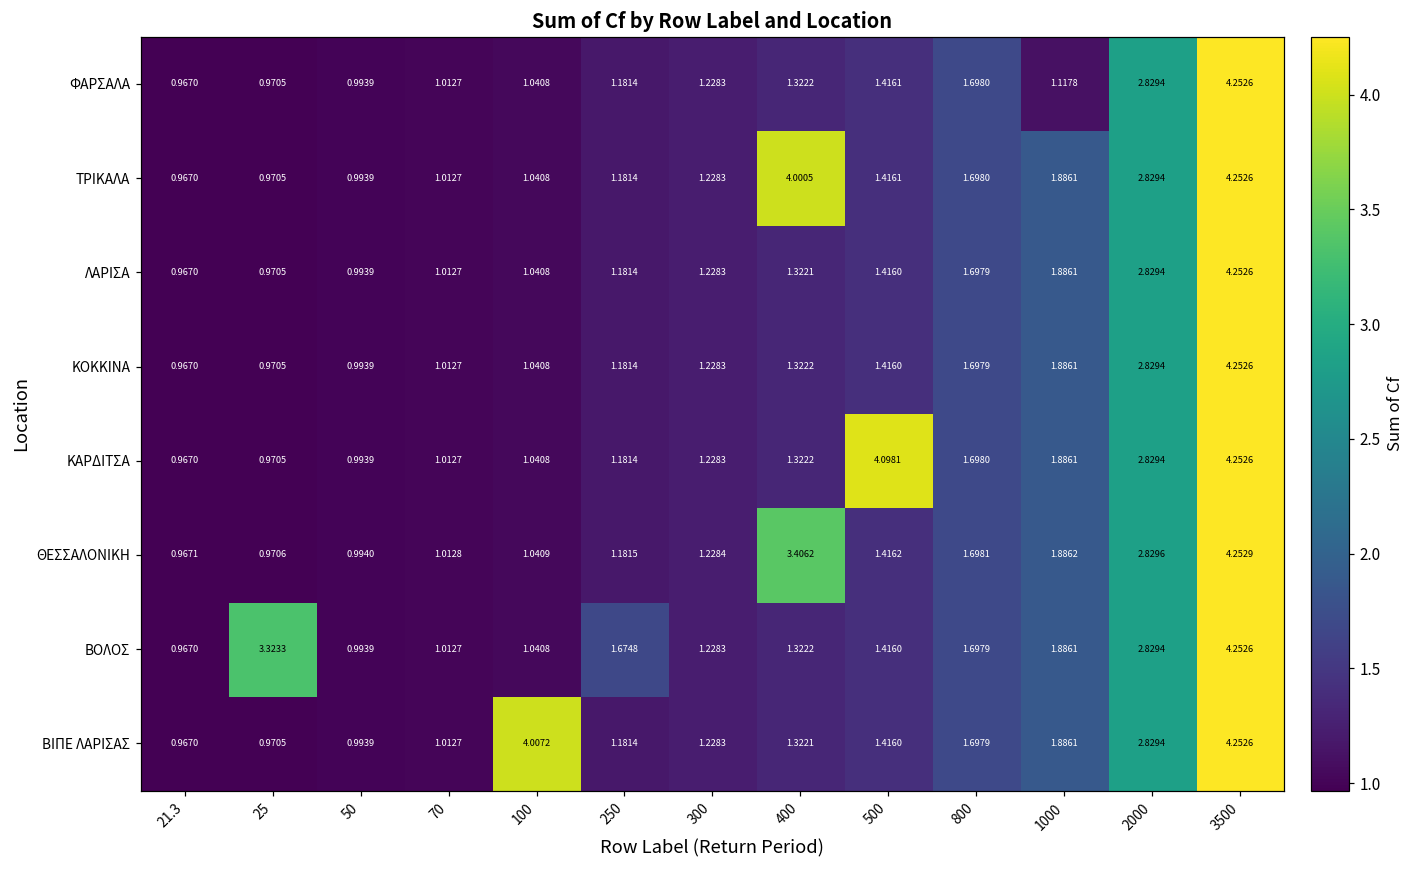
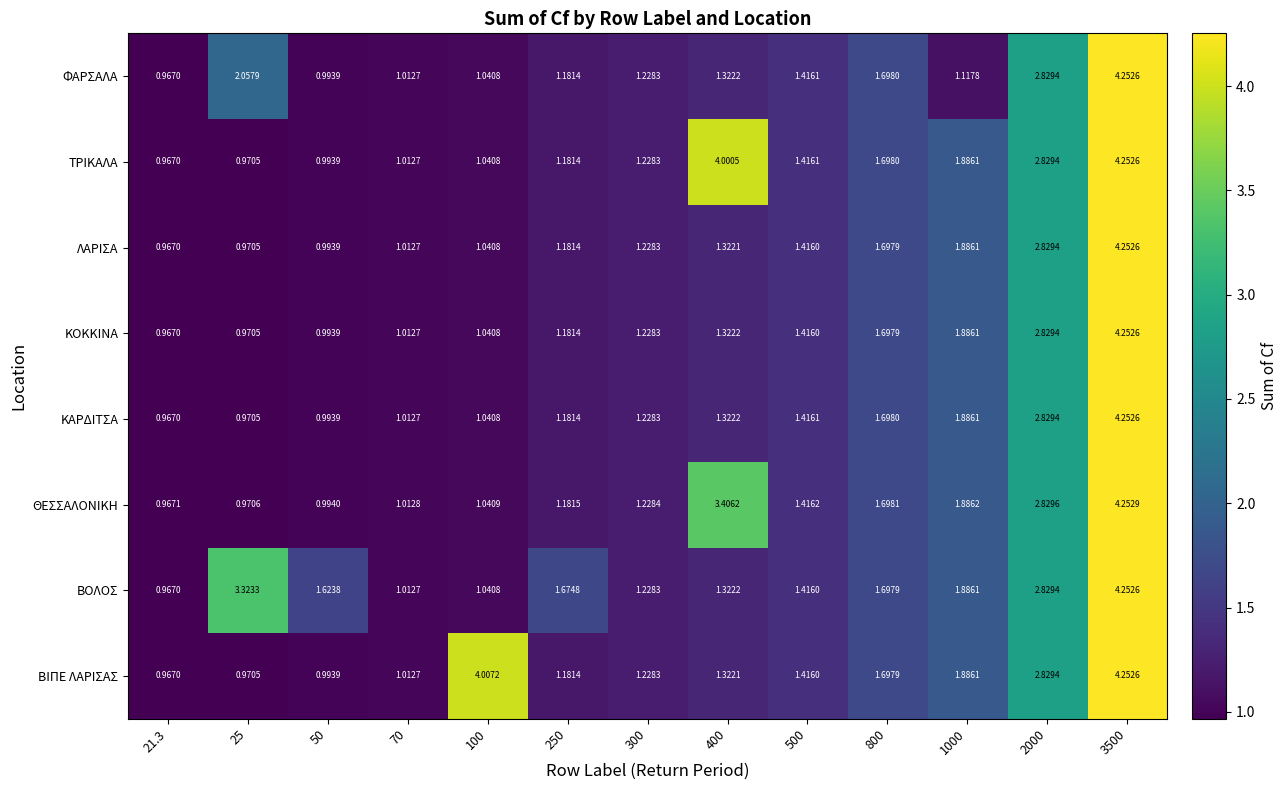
  {
    "ΦΑΡΣΑΛΑ": {
      "21.3": 0.9670,
-     "25": 0.9705,
+     "25": 2.0579,
      "50": 0.9939,
      "70": 1.0127,
      "100": 1.0408,
      "250": 1.1814,
      "300": 1.2283,
      "400": 1.3222,
      "500": 1.4161,
      "800": 1.6980,
      "1000": 1.1178,
      "2000": 2.8294,
      "3500": 4.2526
    },
    "ΤΡΙΚΑΛΑ": {
      "21.3": 0.9670,
      "25": 0.9705,
      "50": 0.9939,
      "70": 1.0127,
      "100": 1.0408,
      "250": 1.1814,
      "300": 1.2283,
      "400": 4.0005,
      "500": 1.4161,
      "800": 1.6980,
      "1000": 1.8861,
      "2000": 2.8294,
      "3500": 4.2526
    },
    "ΛΑΡΙΣΑ": {
      "21.3": 0.9670,
      "25": 0.9705,
      "50": 0.9939,
      "70": 1.0127,
      "100": 1.0408,
      "250": 1.1814,
      "300": 1.2283,
      "400": 1.3221,
      "500": 1.4160,
      "800": 1.6979,
      "1000": 1.8861,
      "2000": 2.8294,
      "3500": 4.2526
    },
    "ΚΟΚΚΙΝΑ": {
      "21.3": 0.9670,
      "25": 0.9705,
      "50": 0.9939,
      "70": 1.0127,
      "100": 1.0408,
      "250": 1.1814,
      "300": 1.2283,
      "400": 1.3222,
      "500": 1.4160,
      "800": 1.6979,
      "1000": 1.8861,
      "2000": 2.8294,
      "3500": 4.2526
    },
    "ΚΑΡΔΙΤΣΑ": {
      "21.3": 0.9670,
      "25": 0.9705,
      "50": 0.9939,
      "70": 1.0127,
      "100": 1.0408,
      "250": 1.1814,
      "300": 1.2283,
      "400": 1.3222,
-     "500": 4.0981,
+     "500": 1.4161,
      "800": 1.6980,
      "1000": 1.8861,
      "2000": 2.8294,
      "3500": 4.2526
    },
    "ΘΕΣΣΑΛΟΝΙΚΗ": {
      "21.3": 0.9671,
      "25": 0.9706,
      "50": 0.9940,
      "70": 1.0128,
      "100": 1.0409,
      "250": 1.1815,
      "300": 1.2284,
      "400": 3.4062,
      "500": 1.4162,
      "800": 1.6981,
      "1000": 1.8862,
      "2000": 2.8296,
      "3500": 4.2529
    },
    "ΒΟΛΟΣ": {
      "21.3": 0.9670,
      "25": 3.3233,
-     "50": 0.9939,
+     "50": 1.6238,
      "70": 1.0127,
      "100": 1.0408,
      "250": 1.6748,
      "300": 1.2283,
      "400": 1.3222,
      "500": 1.4160,
      "800": 1.6979,
      "1000": 1.8861,
      "2000": 2.8294,
      "3500": 4.2526
    },
    "ΒΙΠΕ ΛΑΡΙΣΑΣ": {
      "21.3": 0.9670,
      "25": 0.9705,
      "50": 0.9939,
      "70": 1.0127,
      "100": 4.0072,
      "250": 1.1814,
      "300": 1.2283,
      "400": 1.3221,
      "500": 1.4160,
      "800": 1.6979,
      "1000": 1.8861,
      "2000": 2.8294,
      "3500": 4.2526
    }
  }
